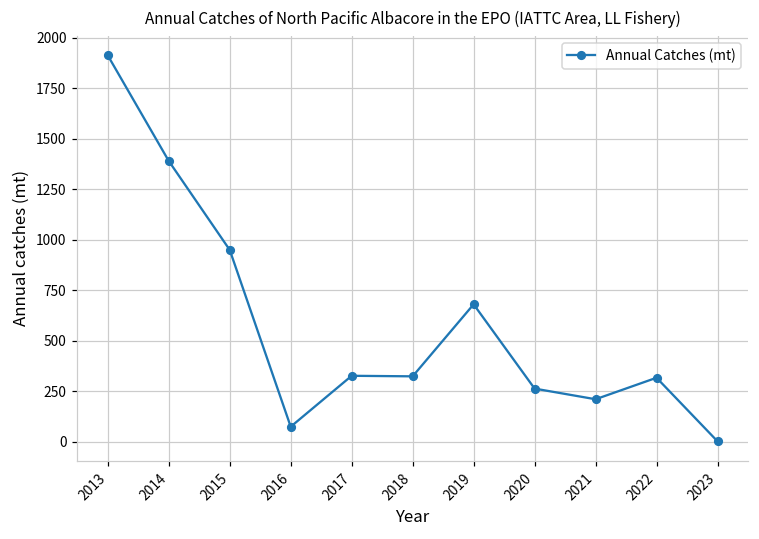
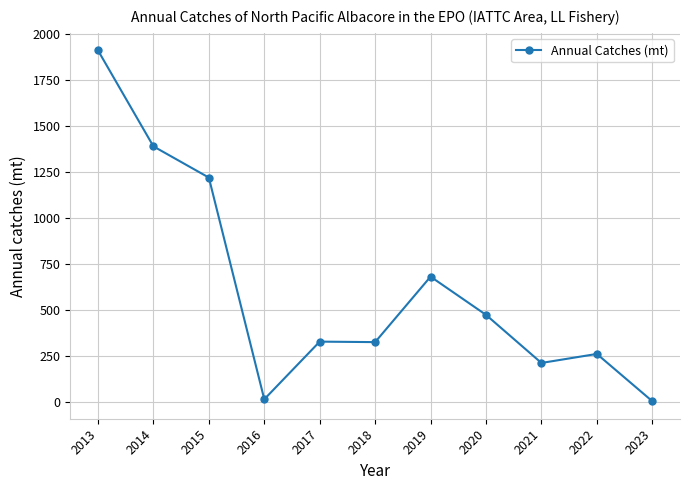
  {
    "2013": 1910,
    "2014": 1390,
-   "2015": 950,
-   "2016": 80,
+   "2015": 1220,
+   "2016": 10,
    "2017": 330,
    "2018": 320,
    "2019": 680,
-   "2020": 260,
+   "2020": 470,
    "2021": 210,
-   "2022": 320,
+   "2022": 260,
    "2023": 0
  }
